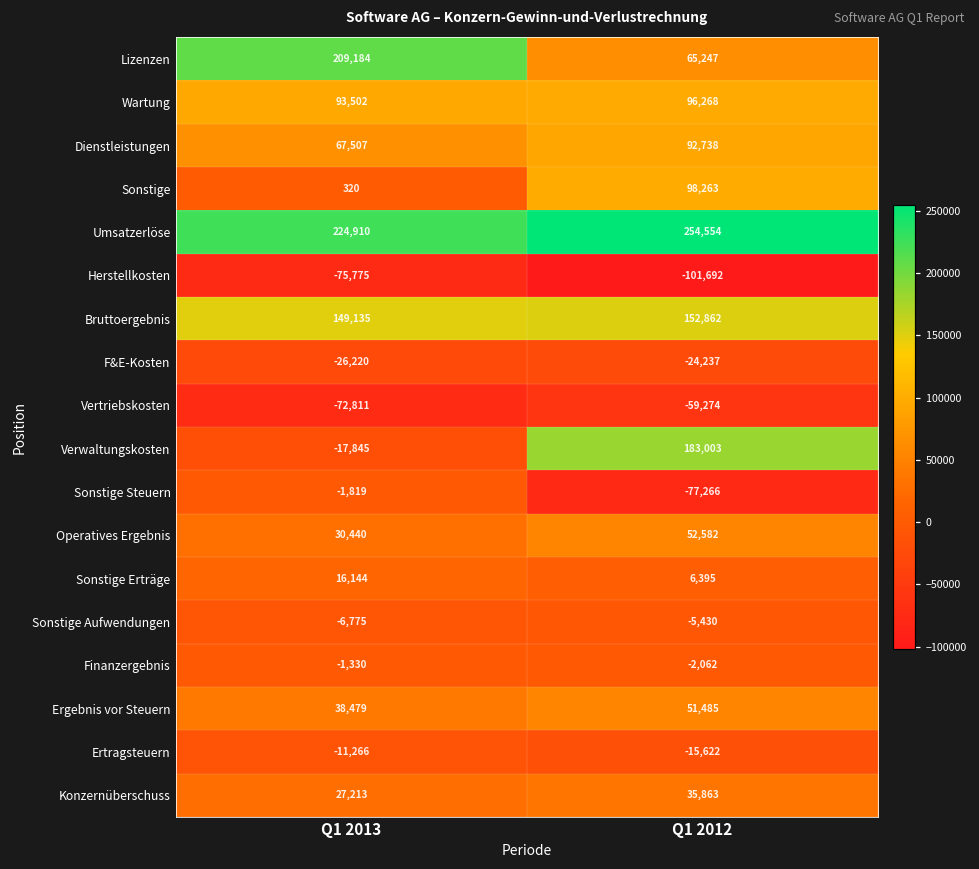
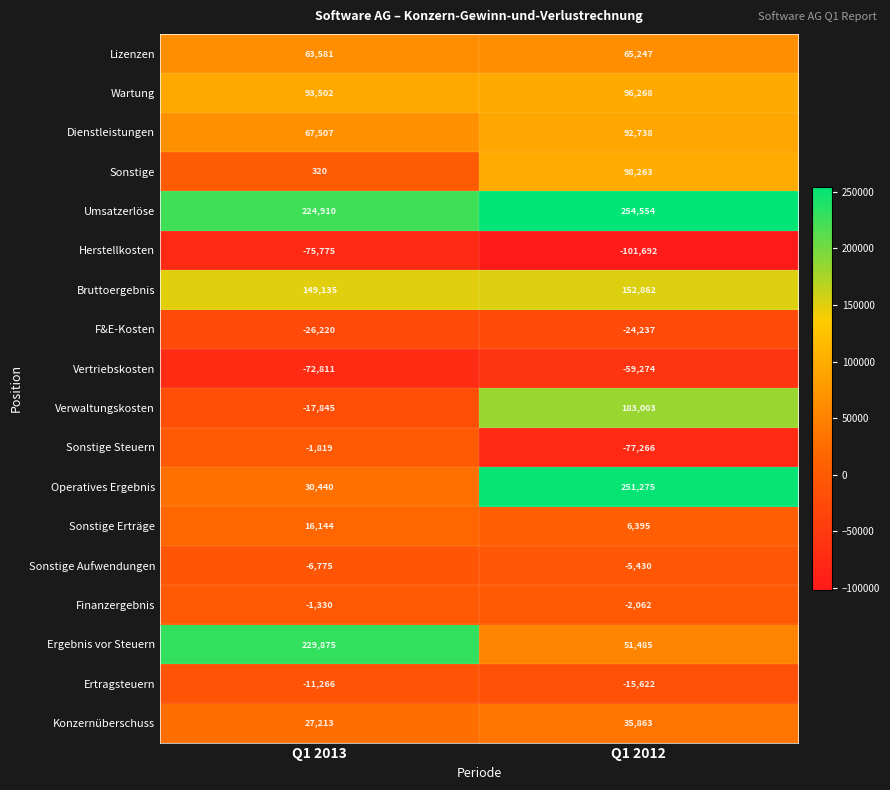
  {
    "Lizenzen": {
-     "Q1 2013": "209,184",
+     "Q1 2013": "63,581",
      "Q1 2012": "65,247"
    },
    "Wartung": {
      "Q1 2013": "93,502",
      "Q1 2012": "96,268"
    },
    "Dienstleistungen": {
      "Q1 2013": "67,507",
      "Q1 2012": "92,738"
    },
    "Sonstige": {
      "Q1 2013": "320",
      "Q1 2012": "98,263"
    },
    "Umsatzerlöse": {
      "Q1 2013": "224,910",
      "Q1 2012": "254,554"
    },
    "Herstellkosten": {
      "Q1 2013": "-75,775",
      "Q1 2012": "-101,692"
    },
    "Bruttoergebnis": {
      "Q1 2013": "149,135",
      "Q1 2012": "152,862"
    },
    "F&E-Kosten": {
      "Q1 2013": "-26,220",
      "Q1 2012": "-24,237"
    },
    "Vertriebskosten": {
      "Q1 2013": "-72,811",
      "Q1 2012": "-59,274"
    },
    "Verwaltungskosten": {
      "Q1 2013": "-17,845",
      "Q1 2012": "183,003"
    },
    "Sonstige Steuern": {
      "Q1 2013": "-1,819",
      "Q1 2012": "-77,266"
    },
    "Operatives Ergebnis": {
      "Q1 2013": "30,440",
-     "Q1 2012": "52,582"
+     "Q1 2012": "251,275"
    },
    "Sonstige Erträge": {
      "Q1 2013": "16,144",
      "Q1 2012": "6,395"
    },
    "Sonstige Aufwendungen": {
      "Q1 2013": "-6,775",
      "Q1 2012": "-5,430"
    },
    "Finanzergebnis": {
      "Q1 2013": "-1,330",
      "Q1 2012": "-2,062"
    },
    "Ergebnis vor Steuern": {
-     "Q1 2013": "38,479",
+     "Q1 2013": "229,875",
      "Q1 2012": "51,485"
    },
    "Ertragsteuern": {
      "Q1 2013": "-11,266",
      "Q1 2012": "-15,622"
    },
    "Konzernüberschuss": {
      "Q1 2013": "27,213",
      "Q1 2012": "35,863"
    }
  }
